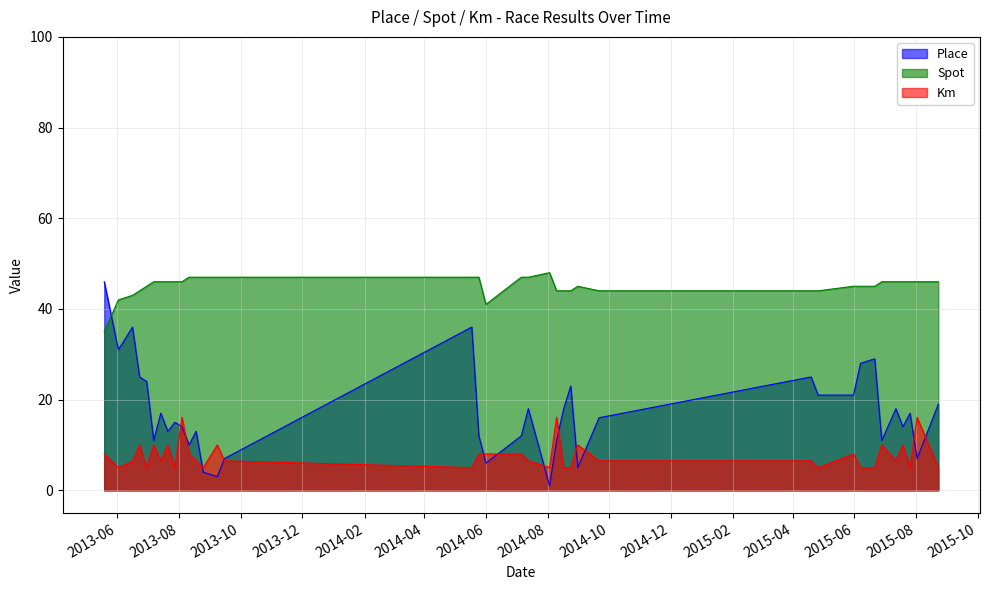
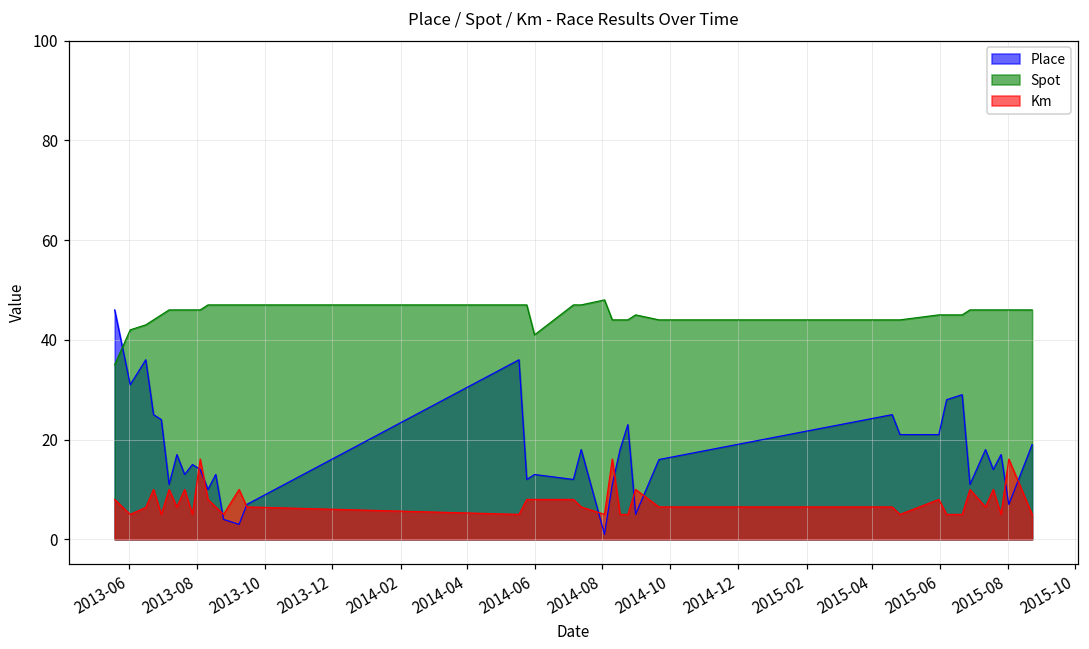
  {
    "Place": {
-     "2014-06": 6
+     "2014-06": 13
    },
    "Spot": {
      "2014-06": 41
    },
    "Km": {
      "2014-06": 8
    }
  }
